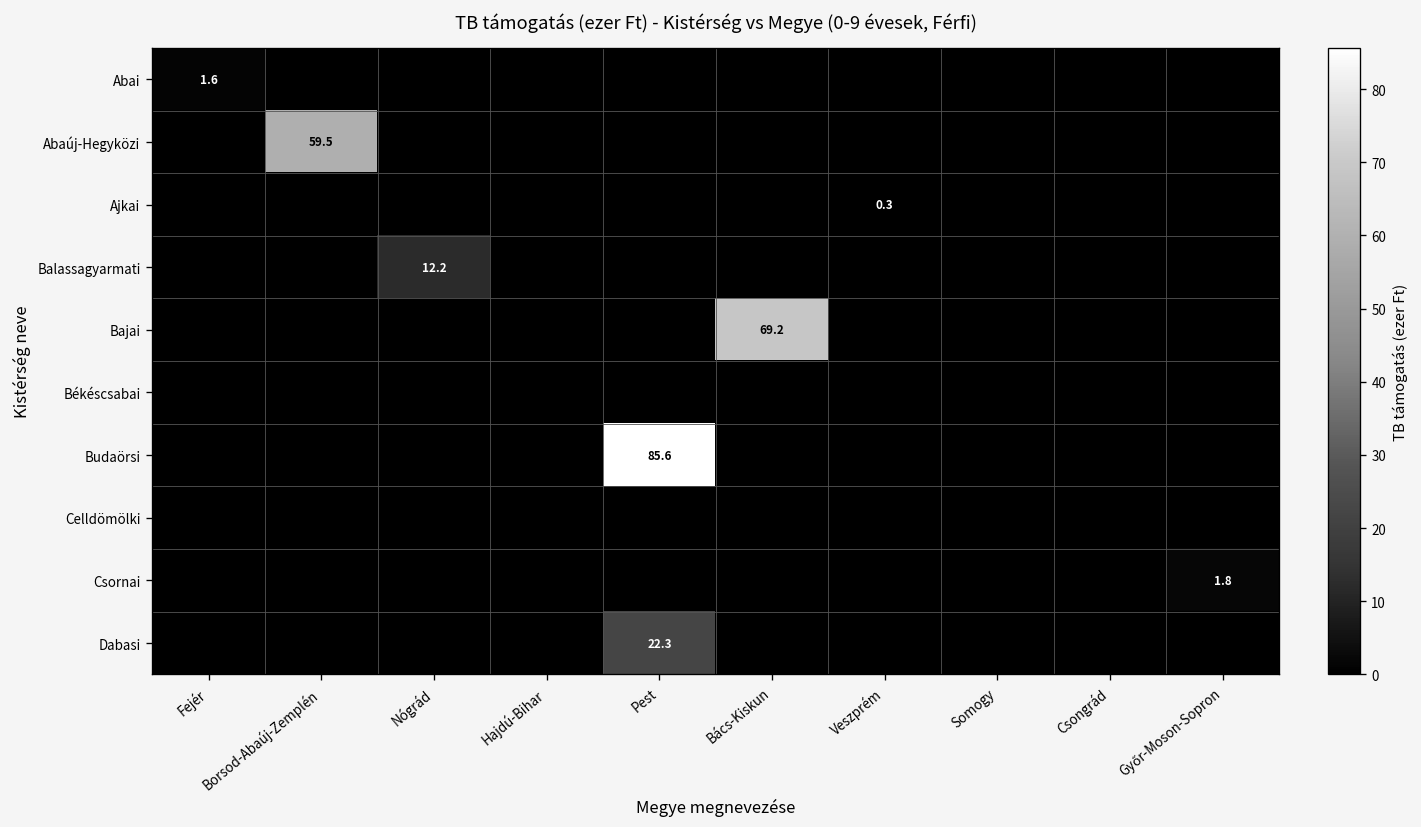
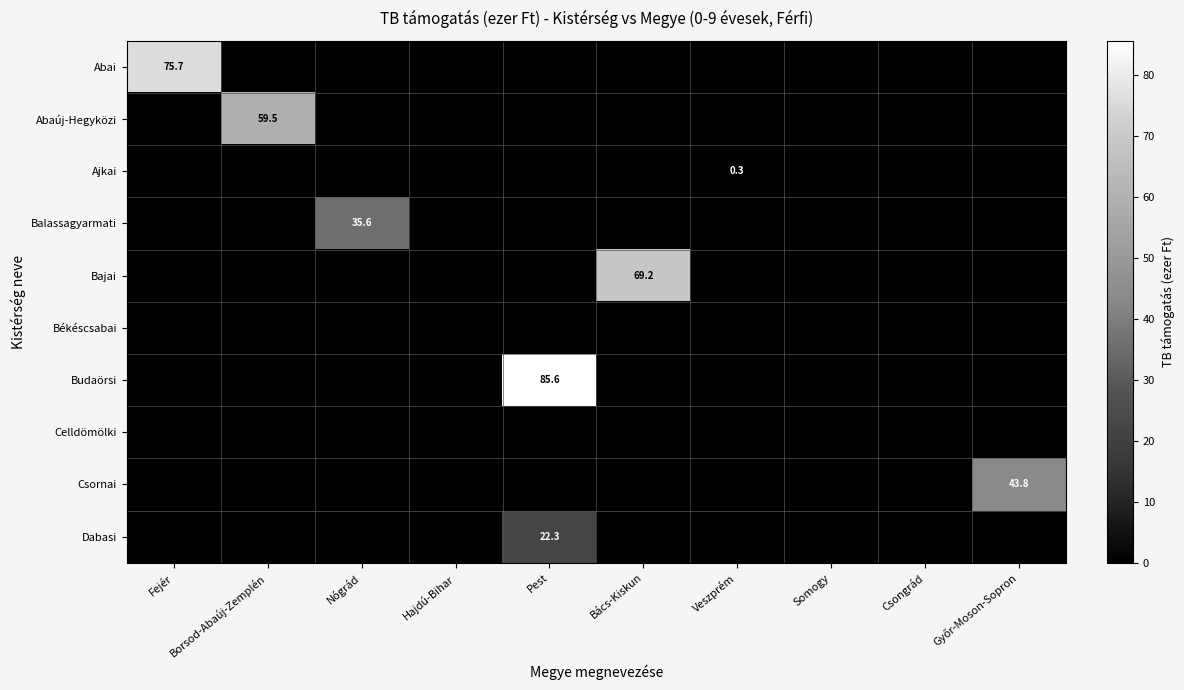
  {
    "Abai": {
-     "Fejér": 1.6
+     "Fejér": 75.7
    },
    "Abaúj-Hegyközi": {
      "Borsod-Abaúj-Zemplén": 59.5
    },
    "Ajkai": {
      "Veszprém": 0.3
    },
    "Balassagyarmati": {
-     "Nógrád": 12.2
+     "Nógrád": 35.6
    },
    "Bajai": {
      "Bács-Kiskun": 69.2
    },
    "Budaörsi": {
      "Pest": 85.6
    },
    "Csornai": {
-     "Győr-Moson-Sopron": 1.8
+     "Győr-Moson-Sopron": 43.8
    },
    "Dabasi": {
      "Pest": 22.3
    }
  }
